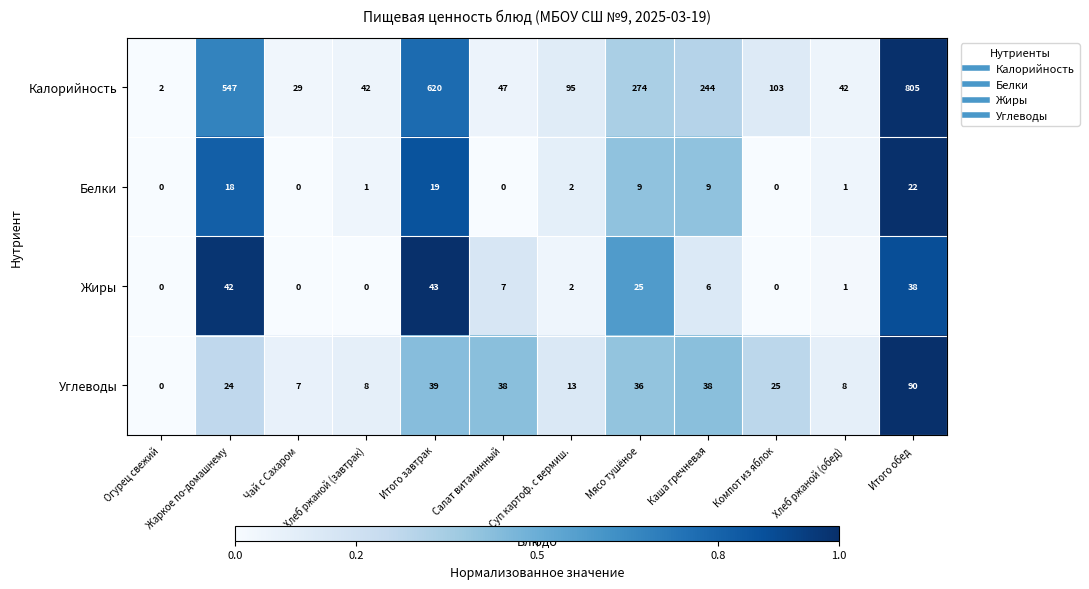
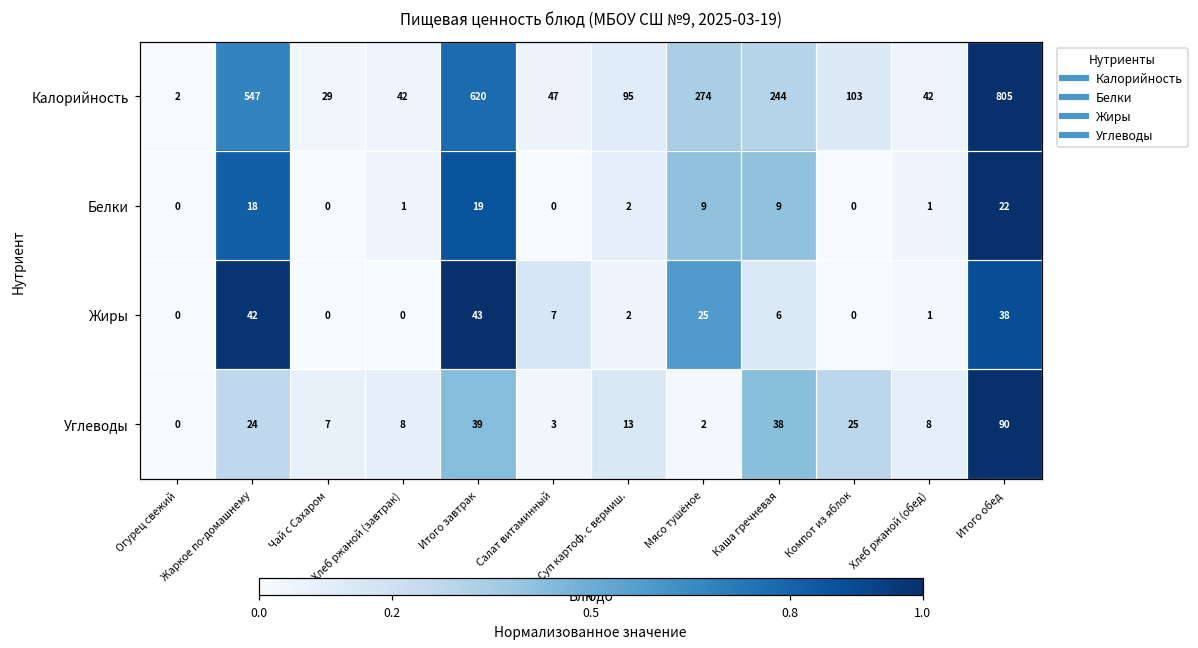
  {
    "Калорийность": {
      "Огурец свежий": 2,
      "Жаркое по-домашнему": 547,
      "Чай с Сахаром": 29,
      "Хлеб ржаной (завтрак)": 42,
      "Итого завтрак": 620,
      "Салат витаминный": 47,
      "Суп картоф. с вермиш.": 95,
      "Мясо тушёное": 274,
      "Каша гречневая": 244,
      "Компот из яблок": 103,
      "Хлеб ржаной (обед)": 42,
      "Итого обед": 805
    },
    "Белки": {
      "Огурец свежий": 0,
      "Жаркое по-домашнему": 18,
      "Чай с Сахаром": 0,
      "Хлеб ржаной (завтрак)": 1,
      "Итого завтрак": 19,
      "Салат витаминный": 0,
      "Суп картоф. с вермиш.": 2,
      "Мясо тушёное": 9,
      "Каша гречневая": 9,
      "Компот из яблок": 0,
      "Хлеб ржаной (обед)": 1,
      "Итого обед": 22
    },
    "Жиры": {
      "Огурец свежий": 0,
      "Жаркое по-домашнему": 42,
      "Чай с Сахаром": 0,
      "Хлеб ржаной (завтрак)": 0,
      "Итого завтрак": 43,
      "Салат витаминный": 7,
      "Суп картоф. с вермиш.": 2,
      "Мясо тушёное": 25,
      "Каша гречневая": 6,
      "Компот из яблок": 0,
      "Хлеб ржаной (обед)": 1,
      "Итого обед": 38
    },
    "Углеводы": {
      "Огурец свежий": 0,
      "Жаркое по-домашнему": 24,
      "Чай с Сахаром": 7,
      "Хлеб ржаной (завтрак)": 8,
      "Итого завтрак": 39,
-     "Салат витаминный": 38,
+     "Салат витаминный": 3,
      "Суп картоф. с вермиш.": 13,
-     "Мясо тушёное": 36,
+     "Мясо тушёное": 2,
      "Каша гречневая": 38,
      "Компот из яблок": 25,
      "Хлеб ржаной (обед)": 8,
      "Итого обед": 90
    }
  }
